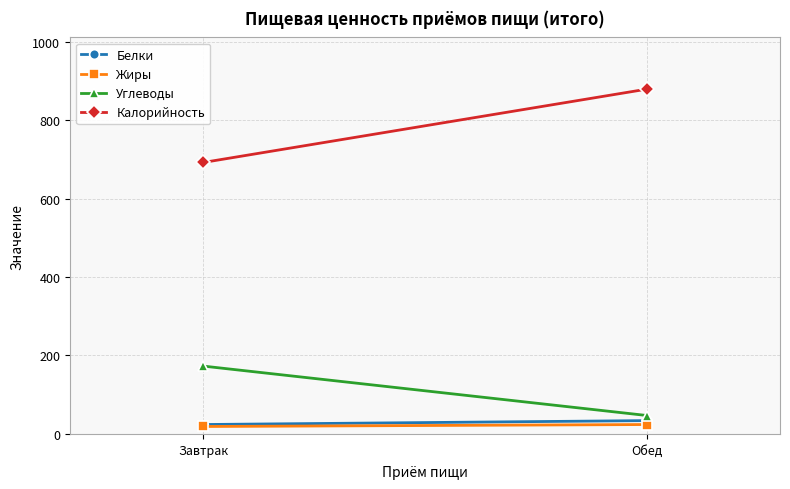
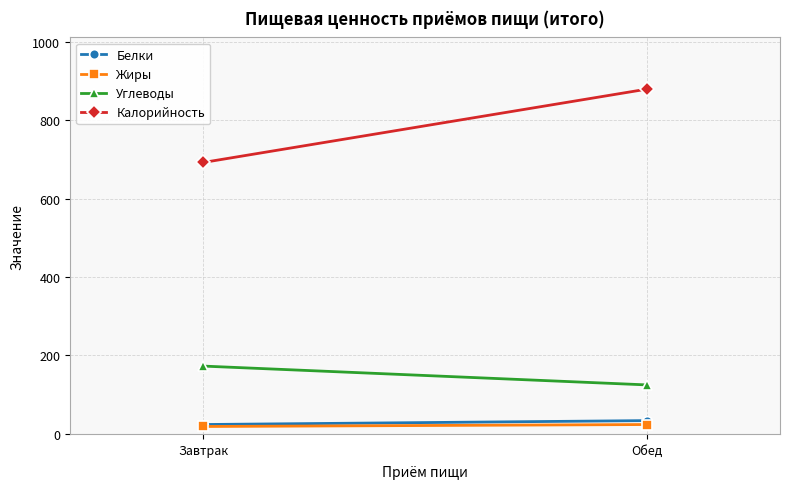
  {
    "Белки": {
      "Обед": 30
    },
    "Жиры": {
      "Обед": 20
    },
    "Углеводы": {
      "Завтрак": 170,
-     "Обед": 50
+     "Обед": 130
    },
    "Калорийность": {
      "Завтрак": 690,
      "Обед": 880
    }
  }
